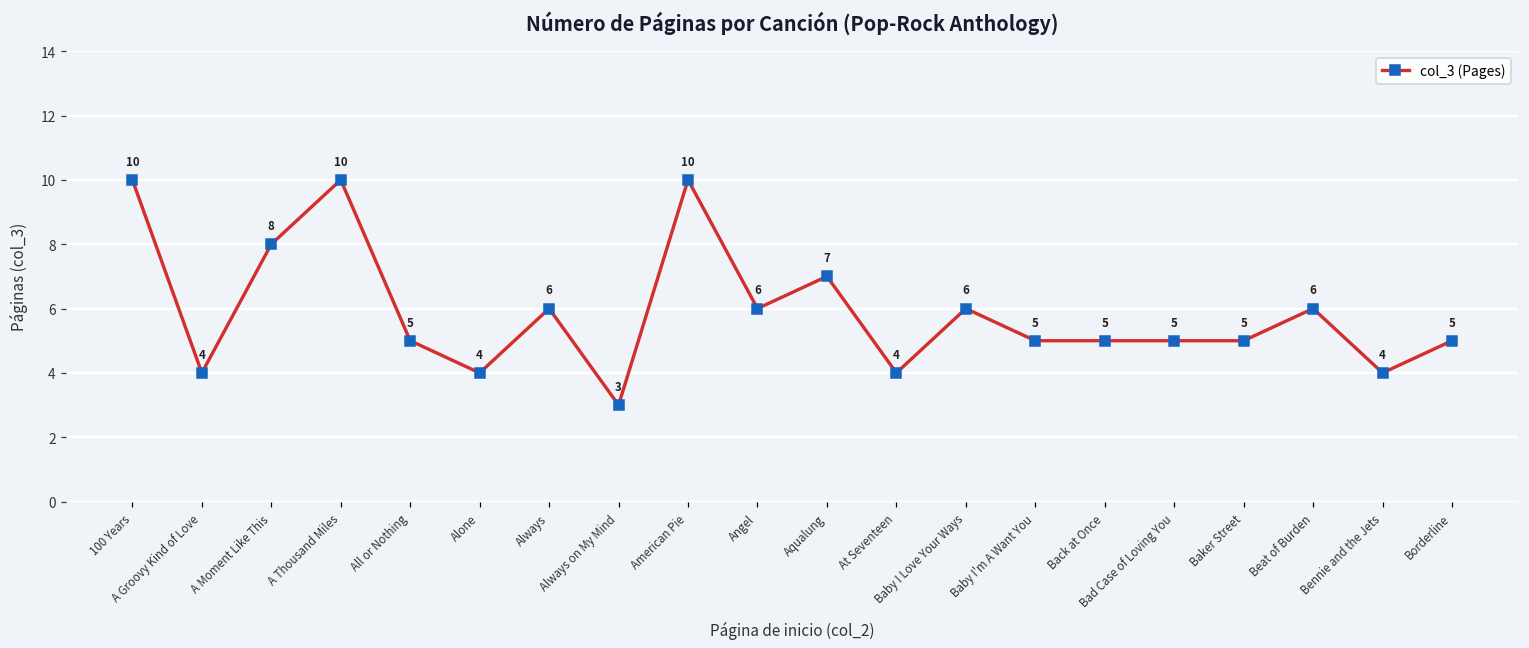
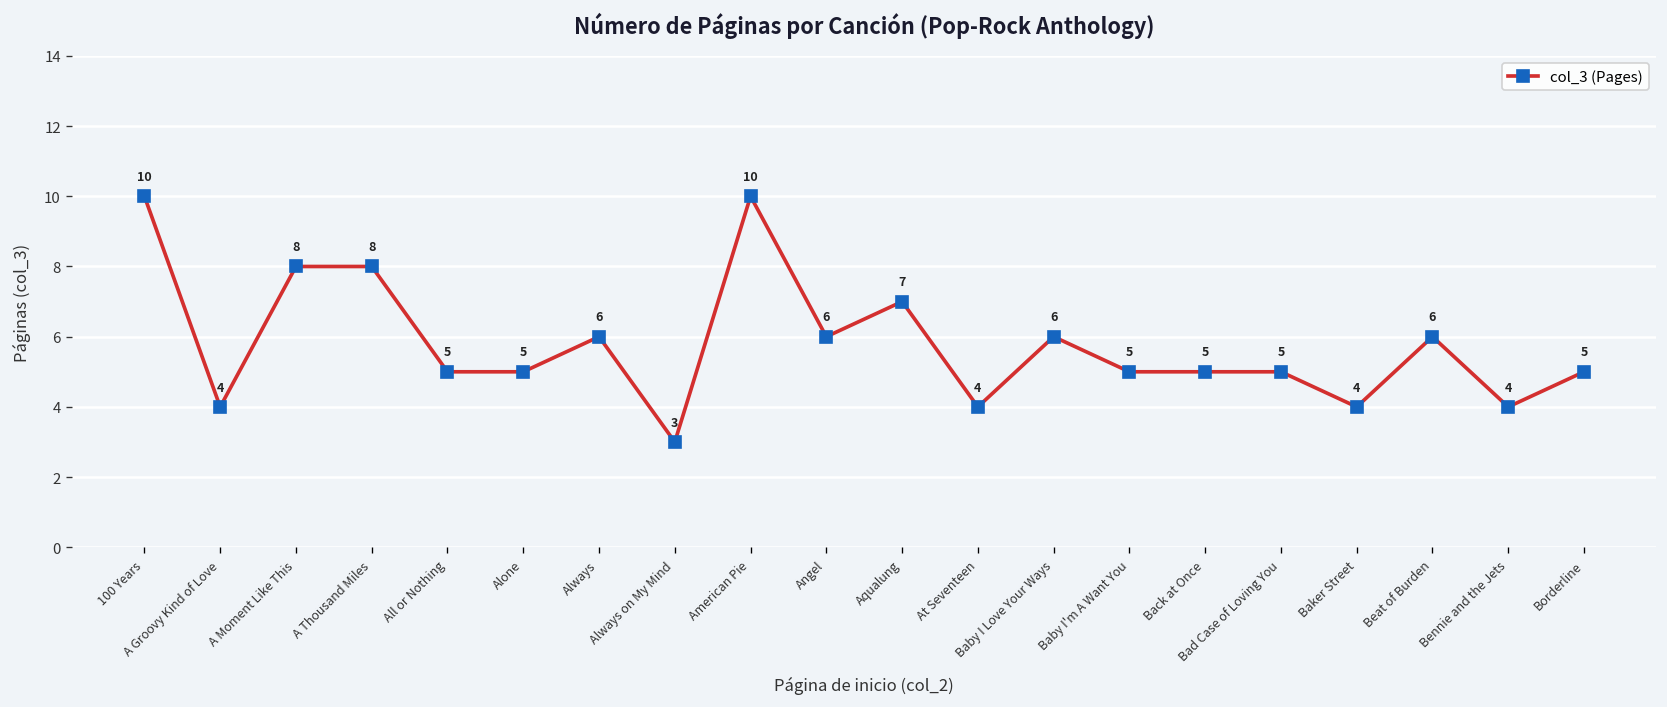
  {
    "100 Years": 10,
    "A Groovy Kind of Love": 4,
    "A Moment Like This": 8,
-   "A Thousand Miles": 10,
+   "A Thousand Miles": 8,
    "All or Nothing": 5,
-   "Alone": 4,
+   "Alone": 5,
    "Always": 6,
    "Always on My Mind": 3,
    "American Pie": 10,
    "Angel": 6,
    "Aqualung": 7,
    "At Seventeen": 4,
    "Baby I Love Your Ways": 6,
    "Baby I'm A Want You": 5,
    "Back at Once": 5,
    "Bad Case of Loving You": 5,
-   "Baker Street": 5,
+   "Baker Street": 4,
    "Beat of Burden": 6,
    "Bennie and the Jets": 4,
    "Borderline": 5
  }
